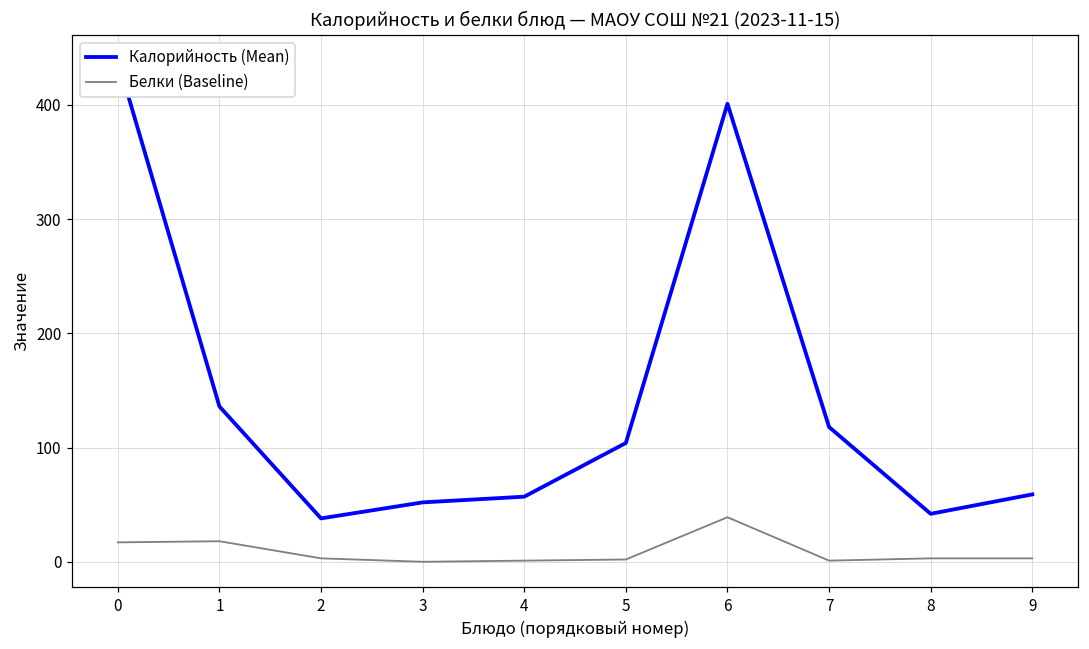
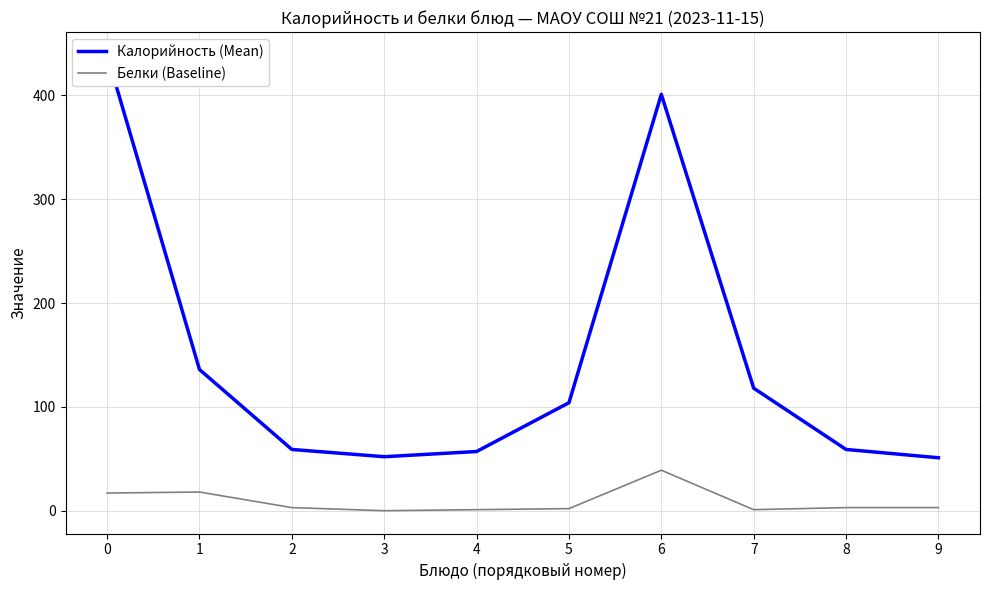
  {
    "Калорийность (Mean)": {
      "1": 136,
-     "2": 38,
+     "2": 59,
      "3": 52,
      "4": 57,
      "5": 104,
      "6": 401,
      "7": 118,
-     "8": 42,
-     "9": 59
+     "8": 59,
+     "9": 51
    },
    "Белки (Baseline)": {
      "0": 17,
      "1": 18,
      "2": 3,
      "3": 0,
      "4": 1,
      "5": 2,
      "6": 39,
      "7": 1,
      "8": 3,
      "9": 3
    }
  }
